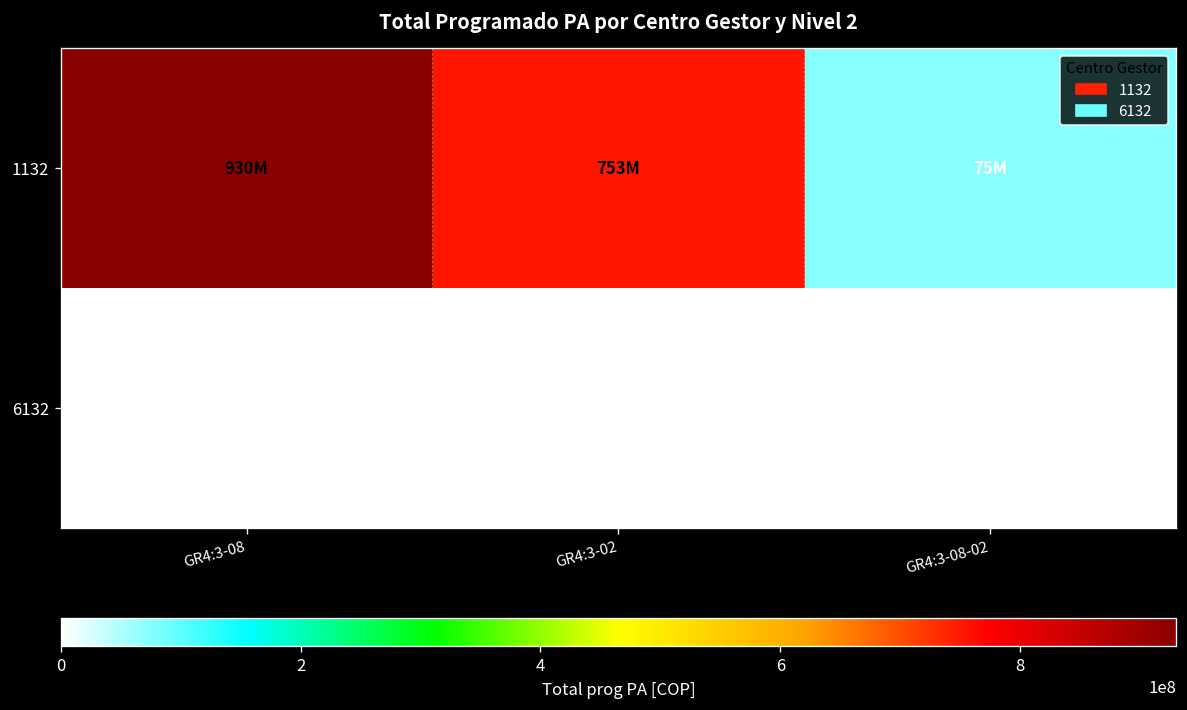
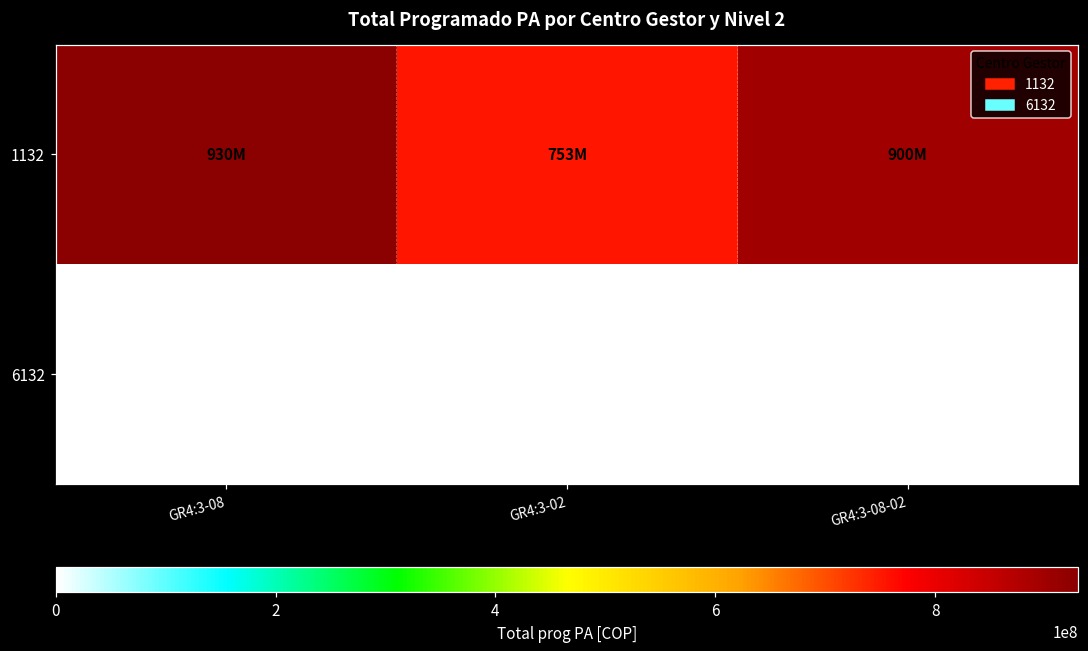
  {
    "1132": {
      "GR4:3-08": "930M",
      "GR4:3-02": "753M",
-     "GR4:3-08-02": "75M"
+     "GR4:3-08-02": "900M"
    }
  }
